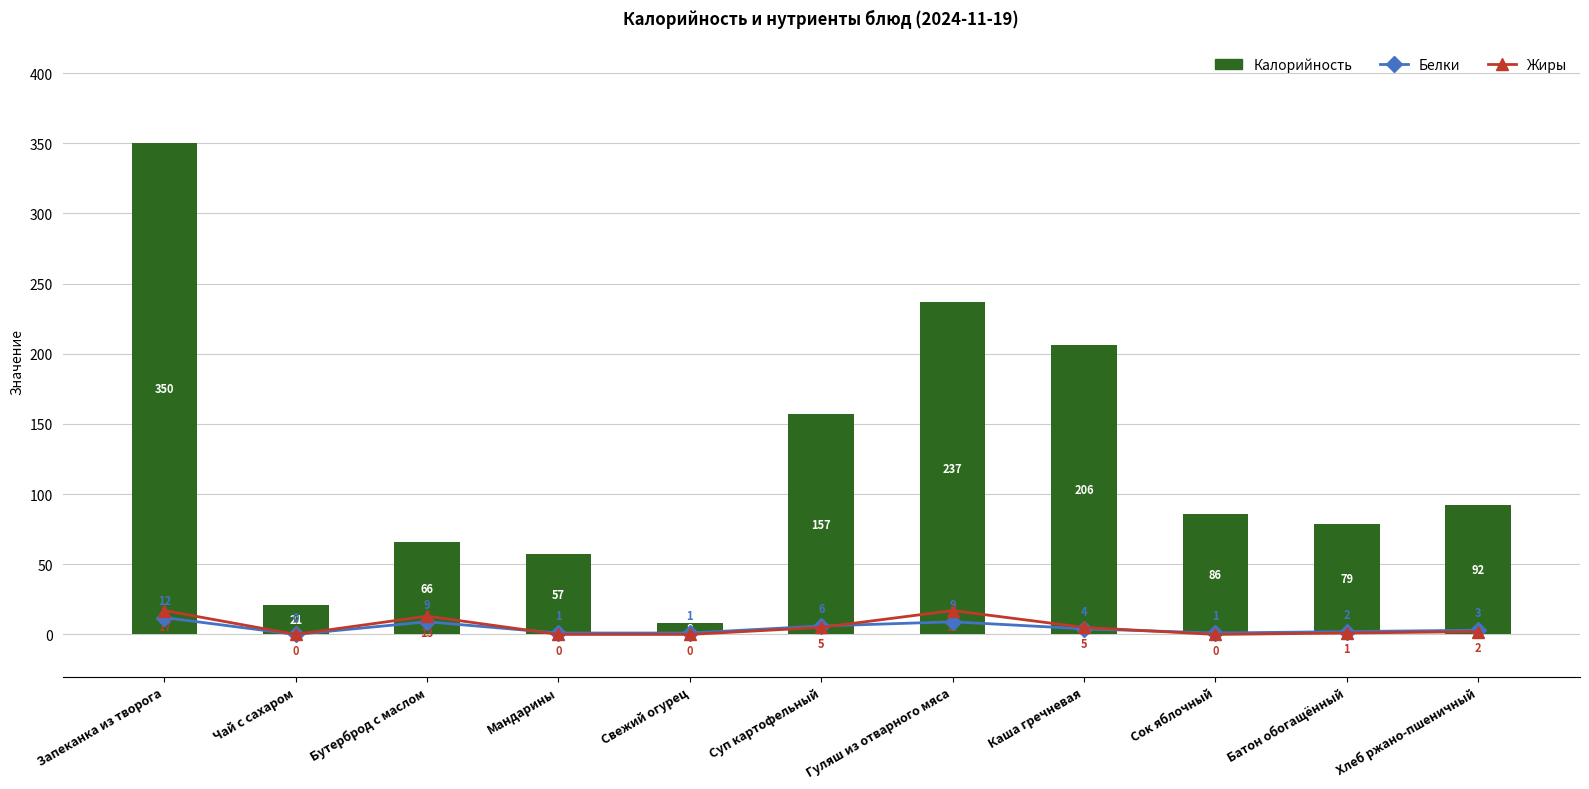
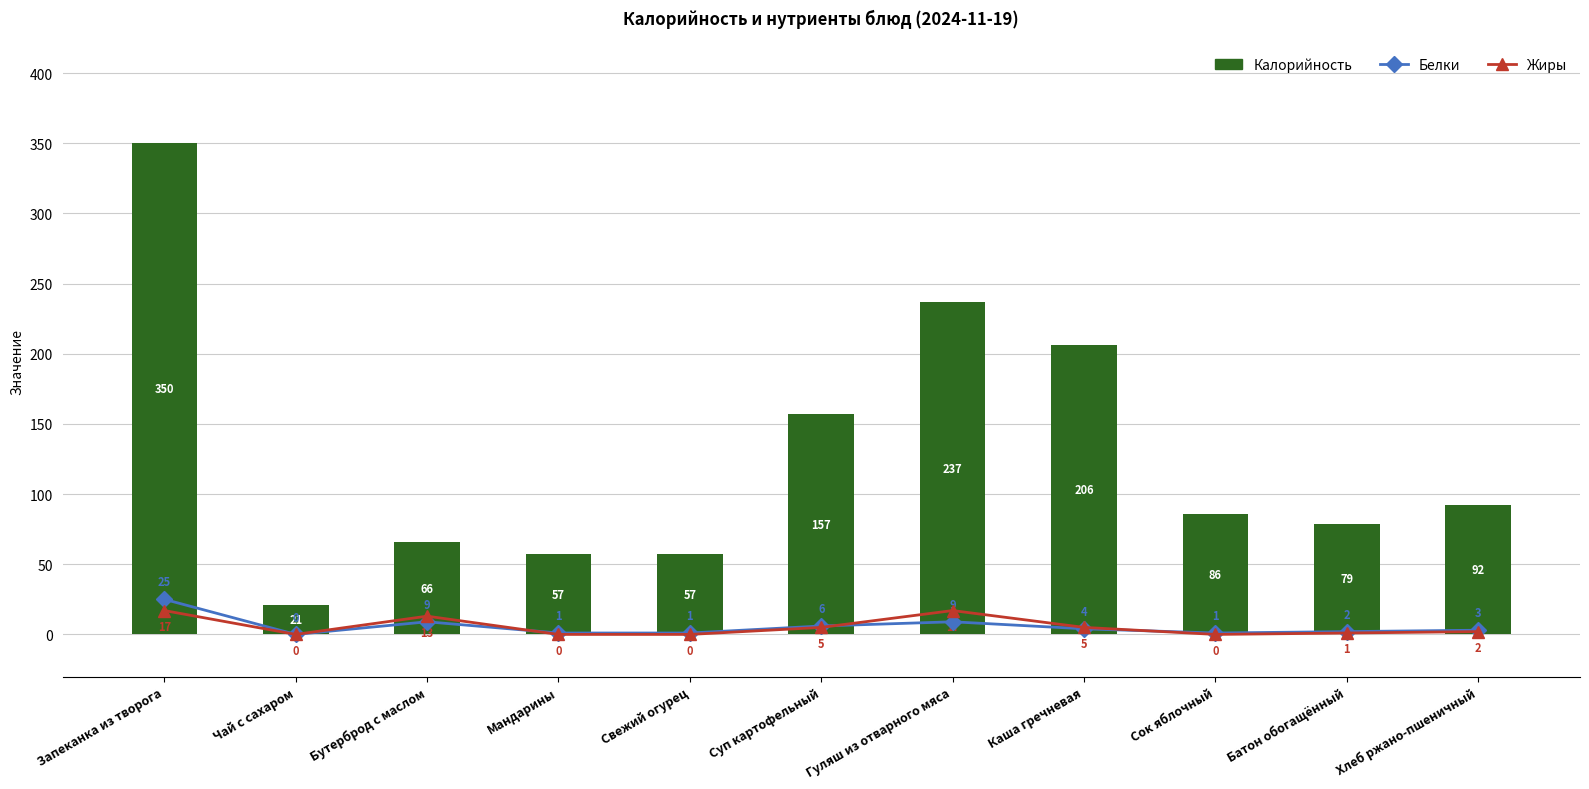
  {
    "Белки": {
-     "Запеканка из творога": 12,
+     "Запеканка из творога": 25,
      "Бутерброд с маслом": 9
    },
    "Калорийность": {
      "Запеканка из творога": 350,
      "Бутерброд с маслом": 66,
      "Мандарины": 57,
-     "Свежий огурец": 8,
+     "Свежий огурец": 57,
      "Суп картофельный": 157,
      "Гуляш из отварного мяса": 237,
      "Каша гречневая": 206,
      "Сок яблочный": 86,
      "Батон обогащённый": 79,
      "Хлеб ржано-пшеничный": 92
    },
    "Жиры": {
      "Запеканка из творога": 17,
      "Бутерброд с маслом": 13
    }
  }
